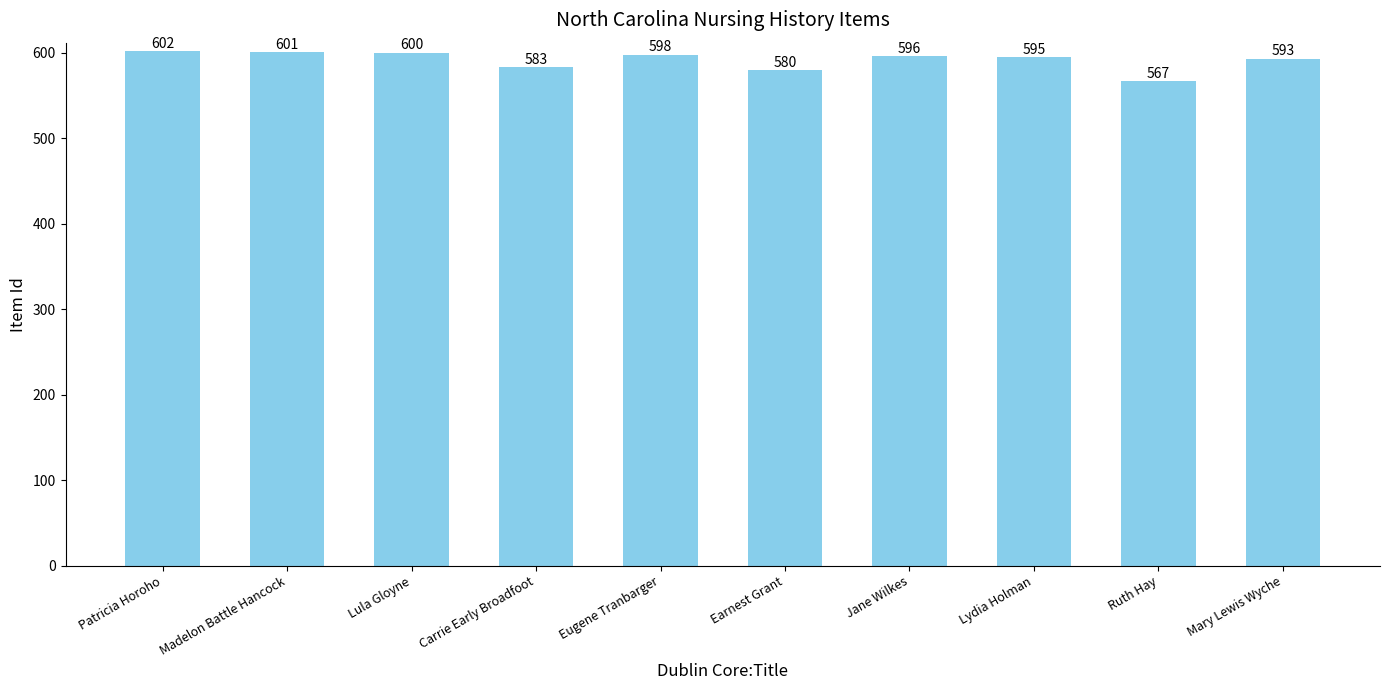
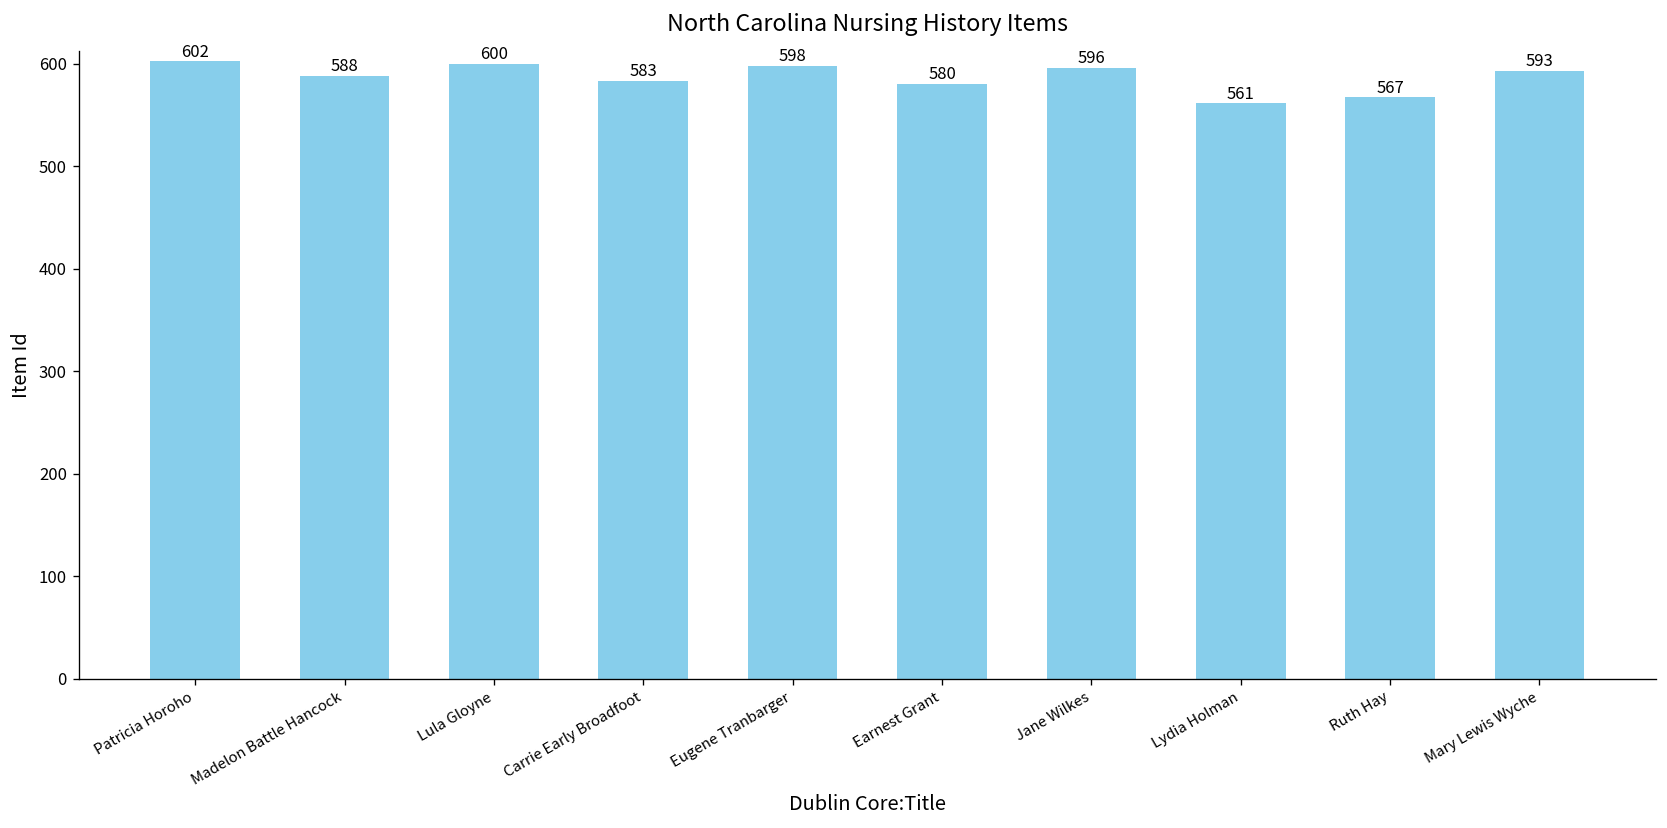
  {
    "Patricia Horoho": 602,
-   "Madelon Battle Hancock": 601,
+   "Madelon Battle Hancock": 588,
    "Lula Gloyne": 600,
    "Carrie Early Broadfoot": 583,
    "Eugene Tranbarger": 598,
    "Earnest Grant": 580,
    "Jane Wilkes": 596,
-   "Lydia Holman": 595,
+   "Lydia Holman": 561,
    "Ruth Hay": 567,
    "Mary Lewis Wyche": 593
  }
